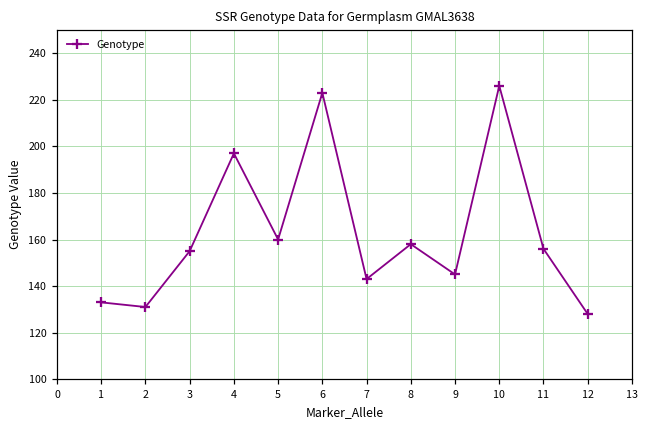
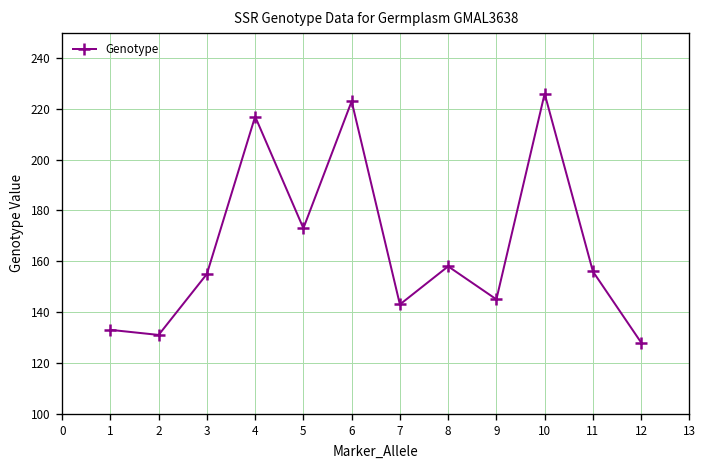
  {
    "1": 133,
    "2": 131,
    "3": 155,
-   "4": 197,
-   "5": 160,
+   "4": 217,
+   "5": 173,
    "6": 223,
    "7": 143,
    "8": 158,
    "9": 145,
    "10": 226,
    "11": 156,
    "12": 128
  }
